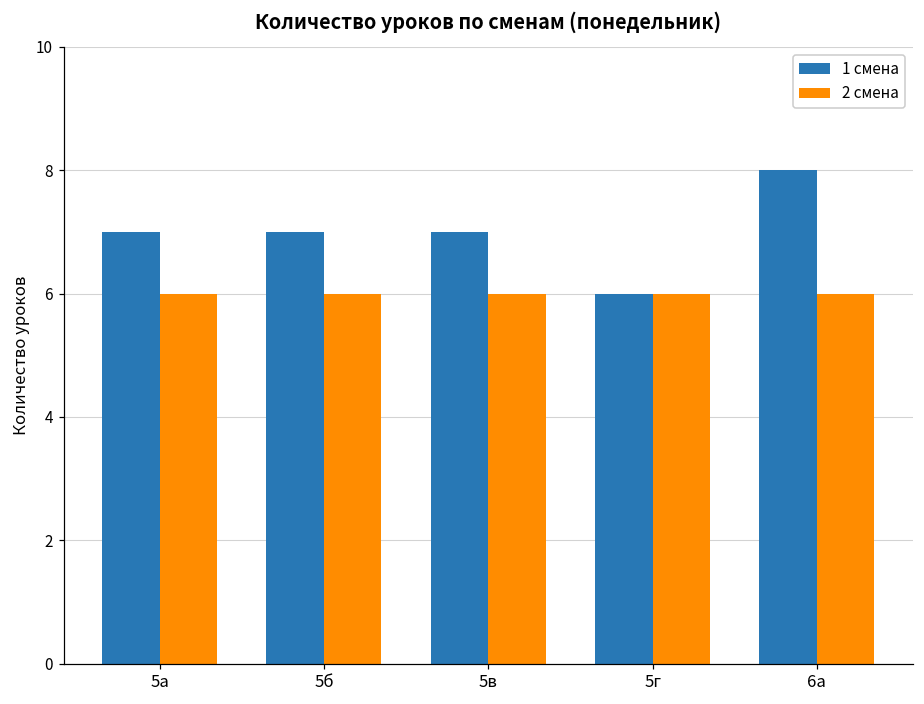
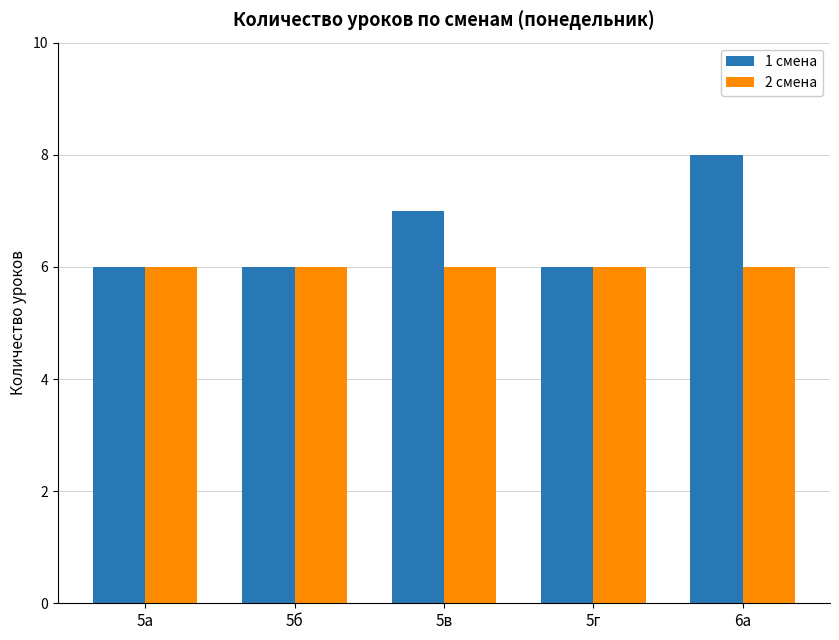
  {
    "1 смена": {
-     "5а": 7,
-     "5б": 7,
+     "5а": 6,
+     "5б": 6,
      "5в": 7,
      "5г": 6,
      "6а": 8
    },
    "2 смена": {
      "5а": 6,
      "5б": 6,
      "5в": 6,
      "5г": 6,
      "6а": 6
    }
  }
